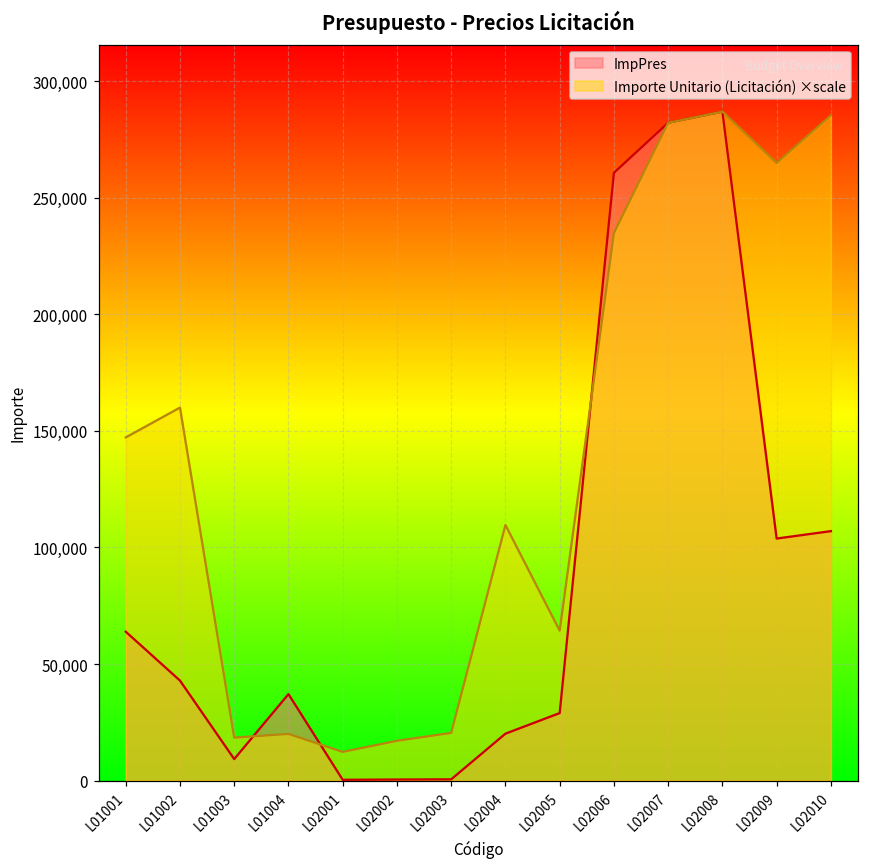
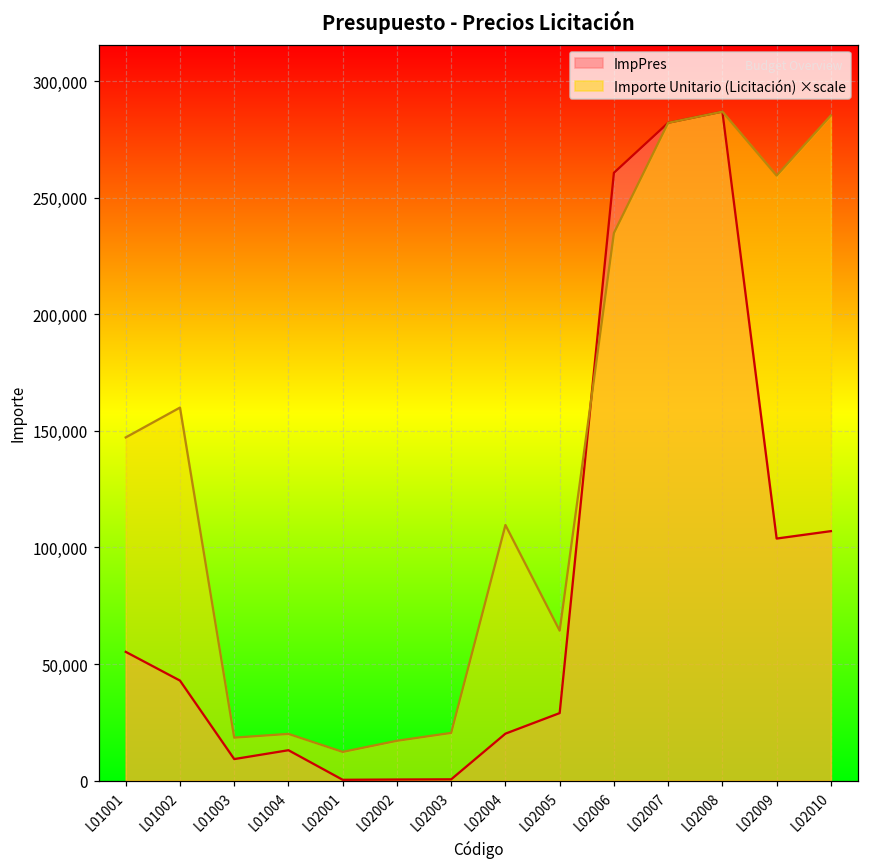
  {
    "ImpPres": {
-     "L01001": "64,000",
+     "L01001": "55,000",
      "L01002": "43,000",
      "L01003": "9,000",
-     "L01004": "37,000",
+     "L01004": "13,000",
      "L02001": "0",
      "L02002": "0",
      "L02003": "1,000",
      "L02004": "20,000",
      "L02005": "29,000",
      "L02006": "261,000",
      "L02009": "104,000",
      "L02010": "107,000"
    },
    "Importe Unitario (Licitación) ×scale": {
      "L01001": "147,000",
      "L01002": "160,000",
      "L01003": "18,000",
      "L01004": "20,000",
      "L02001": "12,000",
      "L02002": "17,000",
      "L02003": "20,000",
      "L02004": "110,000",
      "L02005": "64,000",
      "L02006": "235,000",
-     "L02009": "265,000",
+     "L02009": "260,000",
      "L02010": "285,000"
    }
  }
